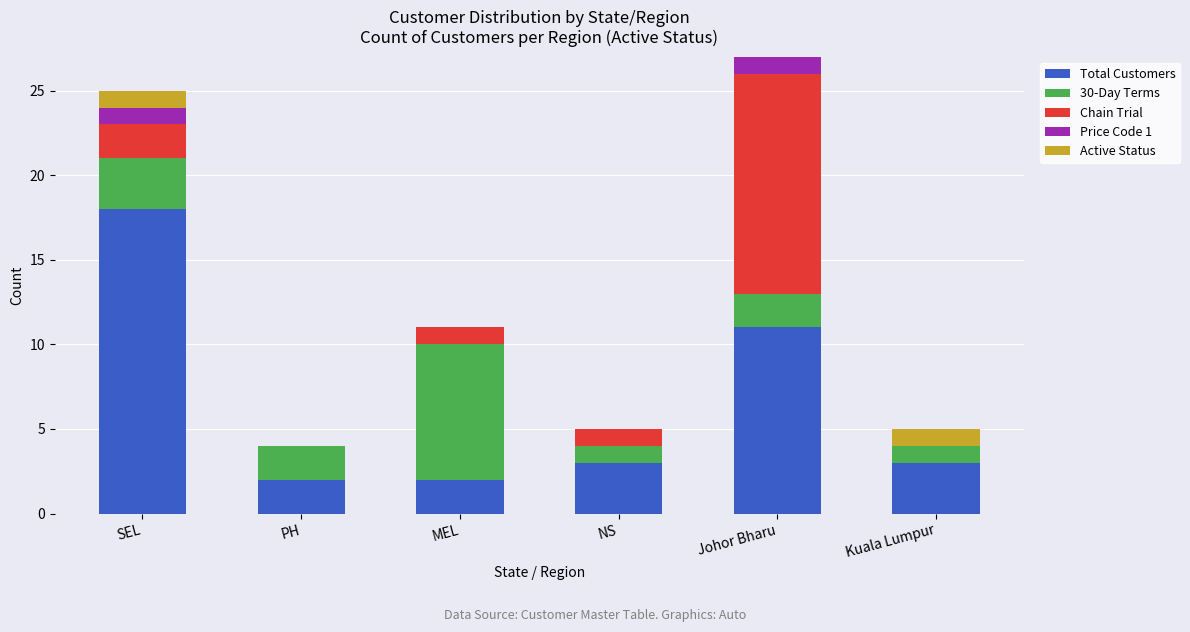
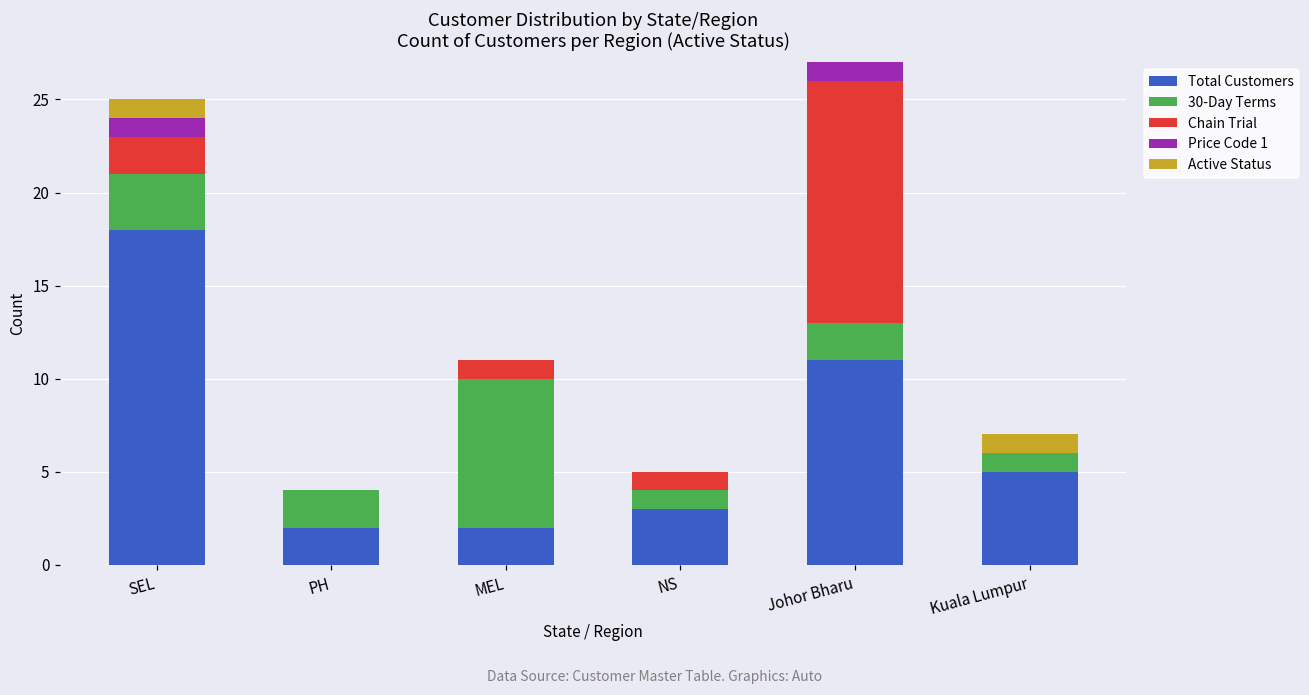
  {
    "Total Customers": {
      "SEL": 18,
      "PH": 2,
      "MEL": 2,
      "NS": 3,
      "Johor Bharu": 11,
-     "Kuala Lumpur": 3
+     "Kuala Lumpur": 5
    },
    "30-Day Terms": {
      "SEL": 3,
      "PH": 2,
      "MEL": 8,
      "NS": 1,
      "Johor Bharu": 2,
      "Kuala Lumpur": 1
    },
    "Chain Trial": {
      "SEL": 2,
      "PH": 0,
      "MEL": 1,
      "NS": 1,
      "Johor Bharu": 13,
      "Kuala Lumpur": 0
    },
    "Price Code 1": {
      "SEL": 1,
      "PH": 0,
      "MEL": 0,
      "NS": 0,
      "Johor Bharu": 1,
      "Kuala Lumpur": 0
    },
    "Active Status": {
      "SEL": 1,
      "PH": 0,
      "MEL": 0,
      "NS": 0,
      "Johor Bharu": 0,
      "Kuala Lumpur": 1
    }
  }
